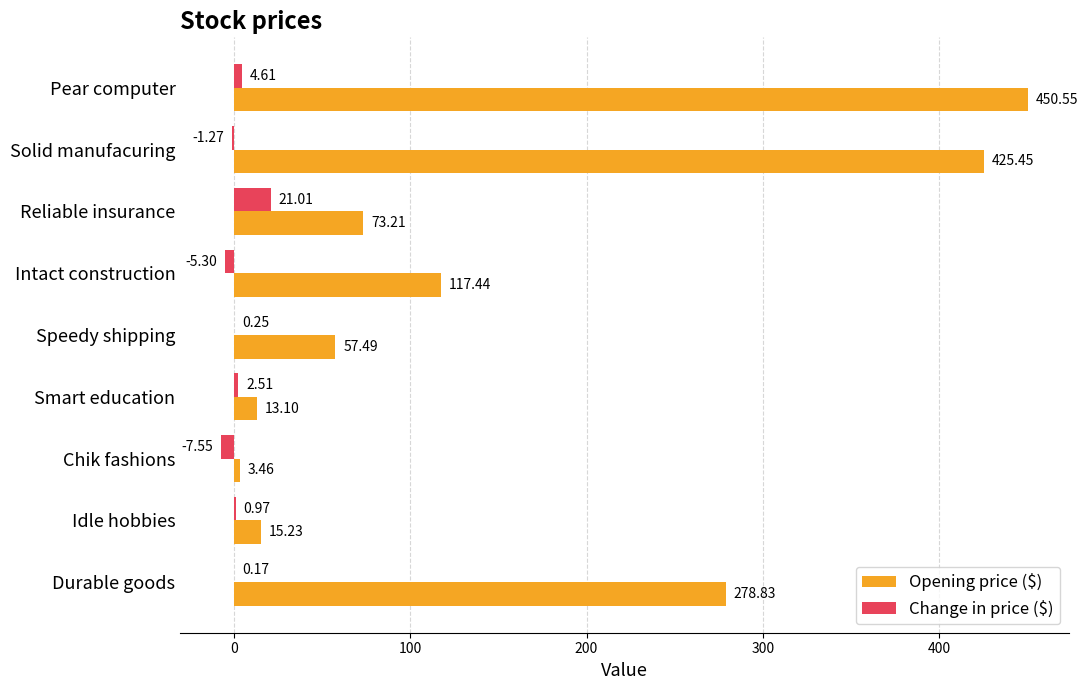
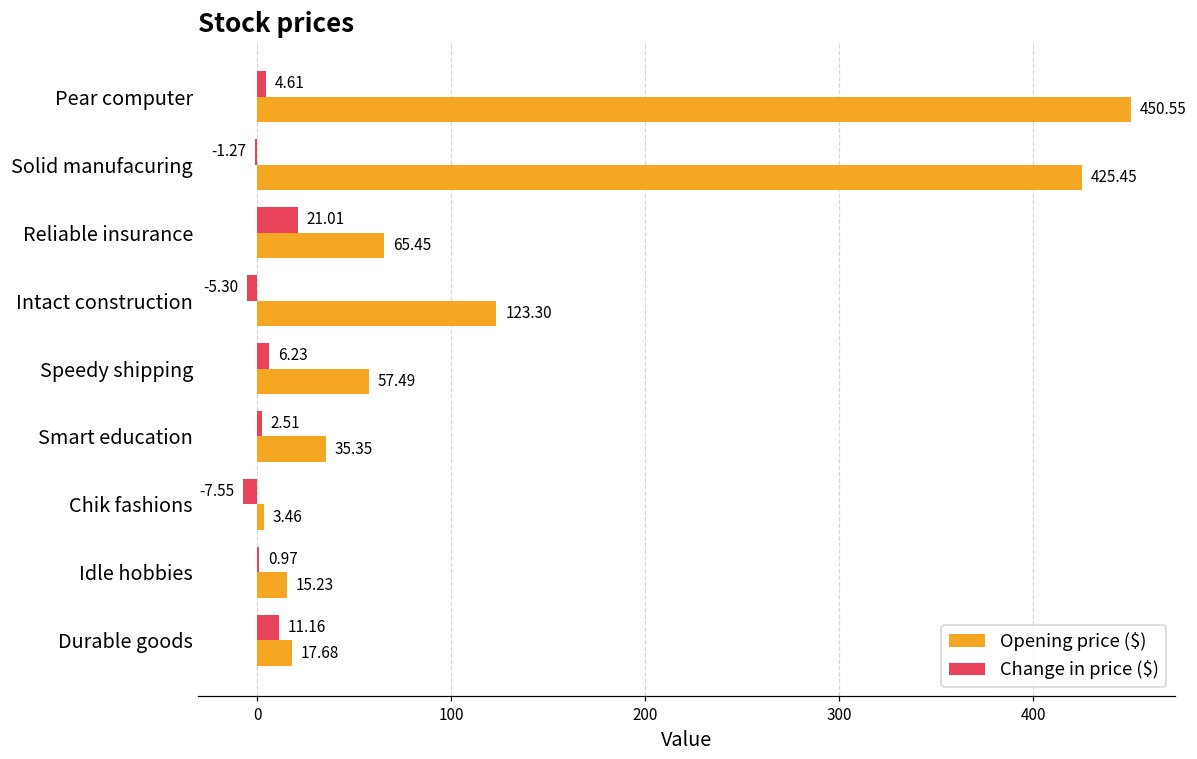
  {
    "Opening price ($)": {
      "Pear computer": 450.55,
      "Solid manufacuring": 425.45,
-     "Reliable insurance": 73.21,
-     "Intact construction": 117.44,
+     "Reliable insurance": 65.45,
+     "Intact construction": 123.30,
      "Speedy shipping": 57.49,
-     "Smart education": 13.10,
+     "Smart education": 35.35,
      "Chik fashions": 3.46,
      "Idle hobbies": 15.23,
-     "Durable goods": 278.83
+     "Durable goods": 17.68
    },
    "Change in price ($)": {
      "Pear computer": 4.61,
      "Solid manufacuring": -1.27,
      "Reliable insurance": 21.01,
      "Intact construction": -5.30,
-     "Speedy shipping": 0.25,
+     "Speedy shipping": 6.23,
      "Smart education": 2.51,
      "Chik fashions": -7.55,
      "Idle hobbies": 0.97,
-     "Durable goods": 0.17
+     "Durable goods": 11.16
    }
  }
